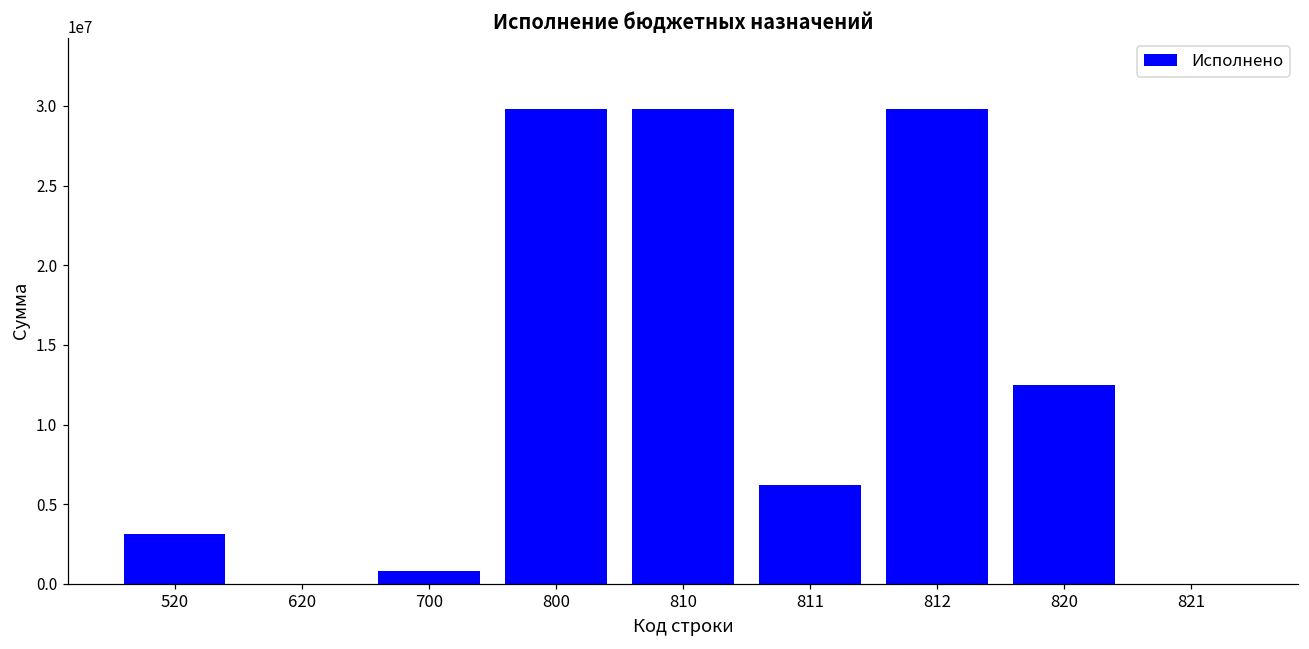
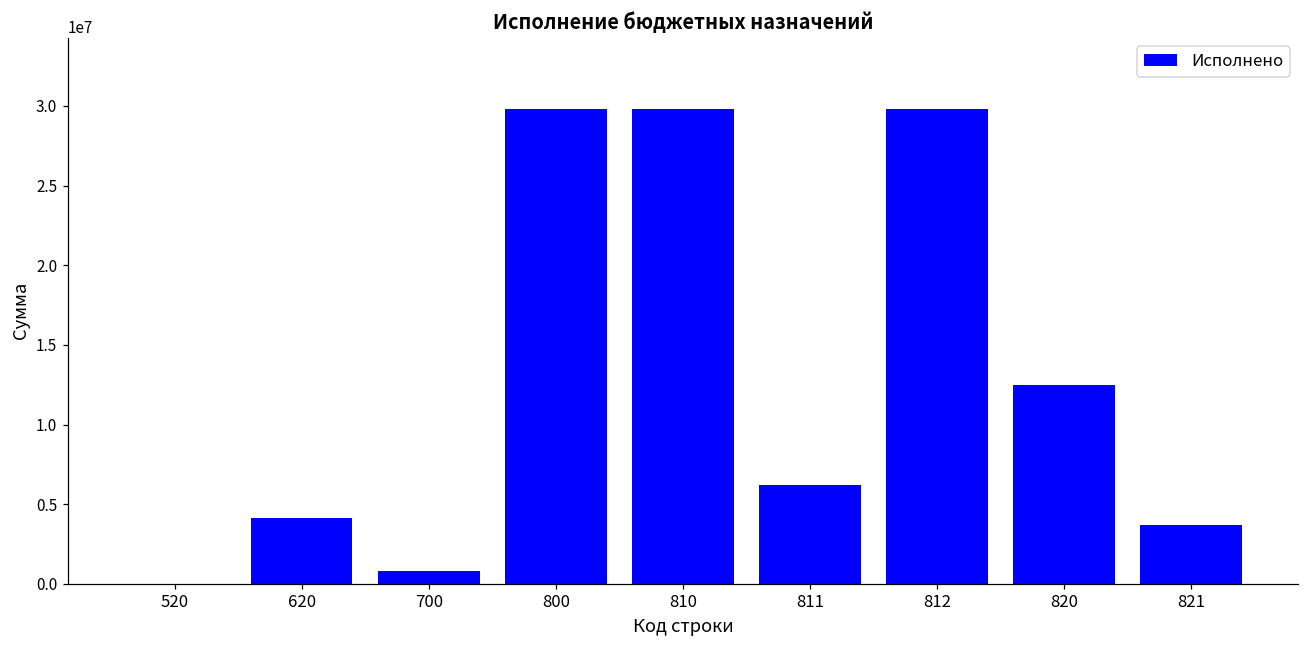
  {
-   "520": 3100000,
-   "620": 0,
+   "520": 0,
+   "620": 4100000,
    "700": 800000,
    "800": 29800000,
    "810": 29800000,
    "811": 6200000,
    "812": 29800000,
    "820": 12500000,
-   "821": 0
+   "821": 3700000
  }
